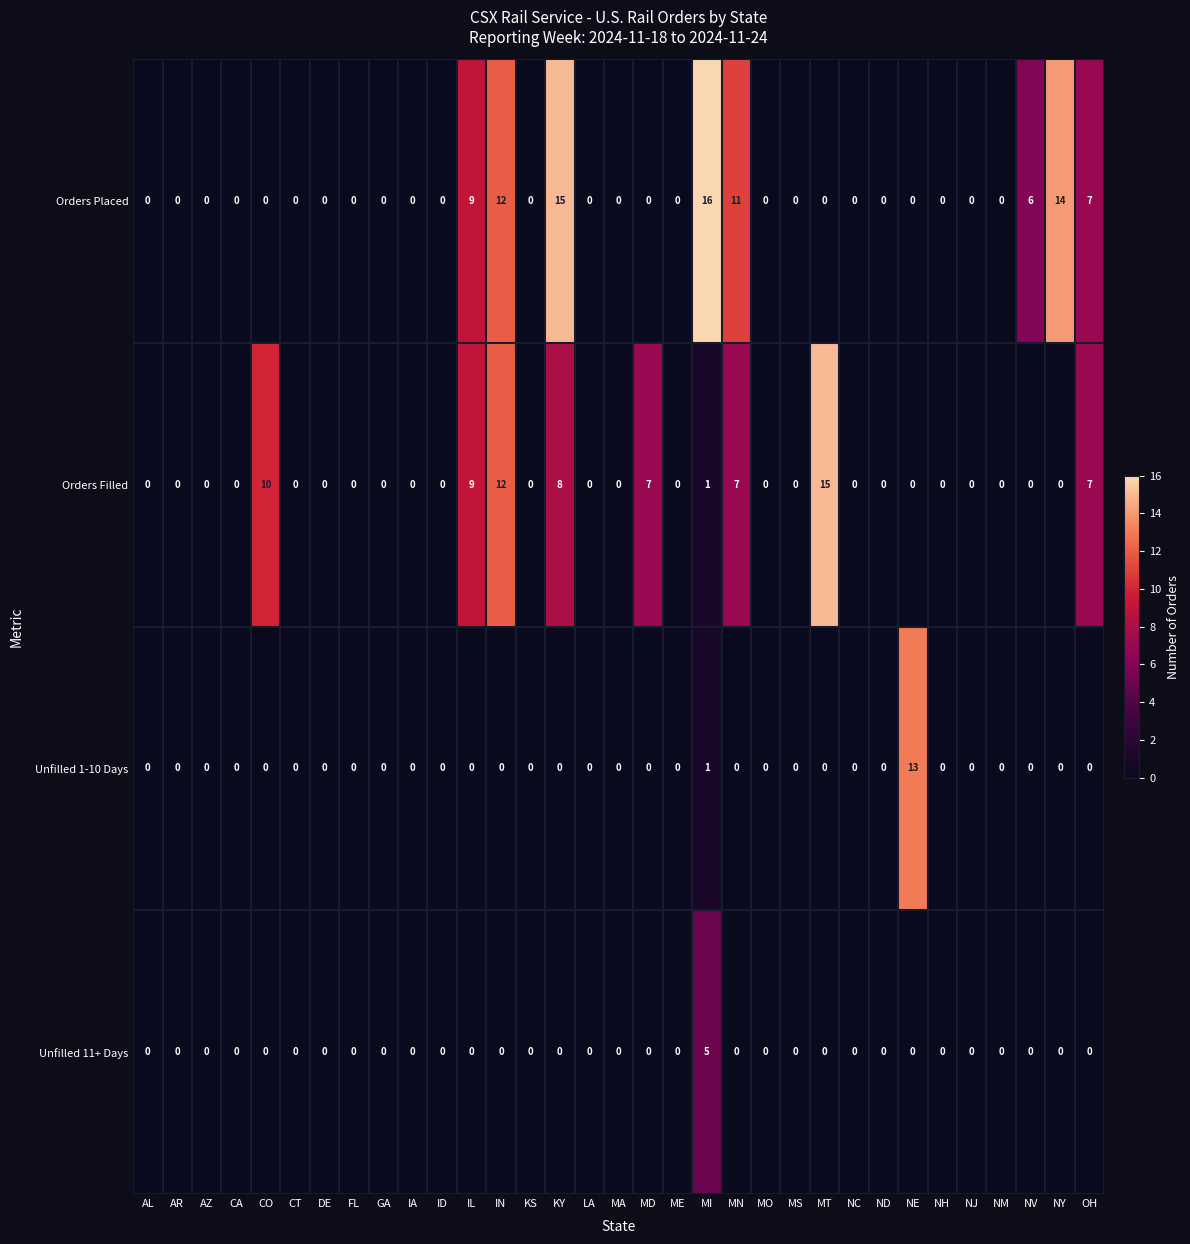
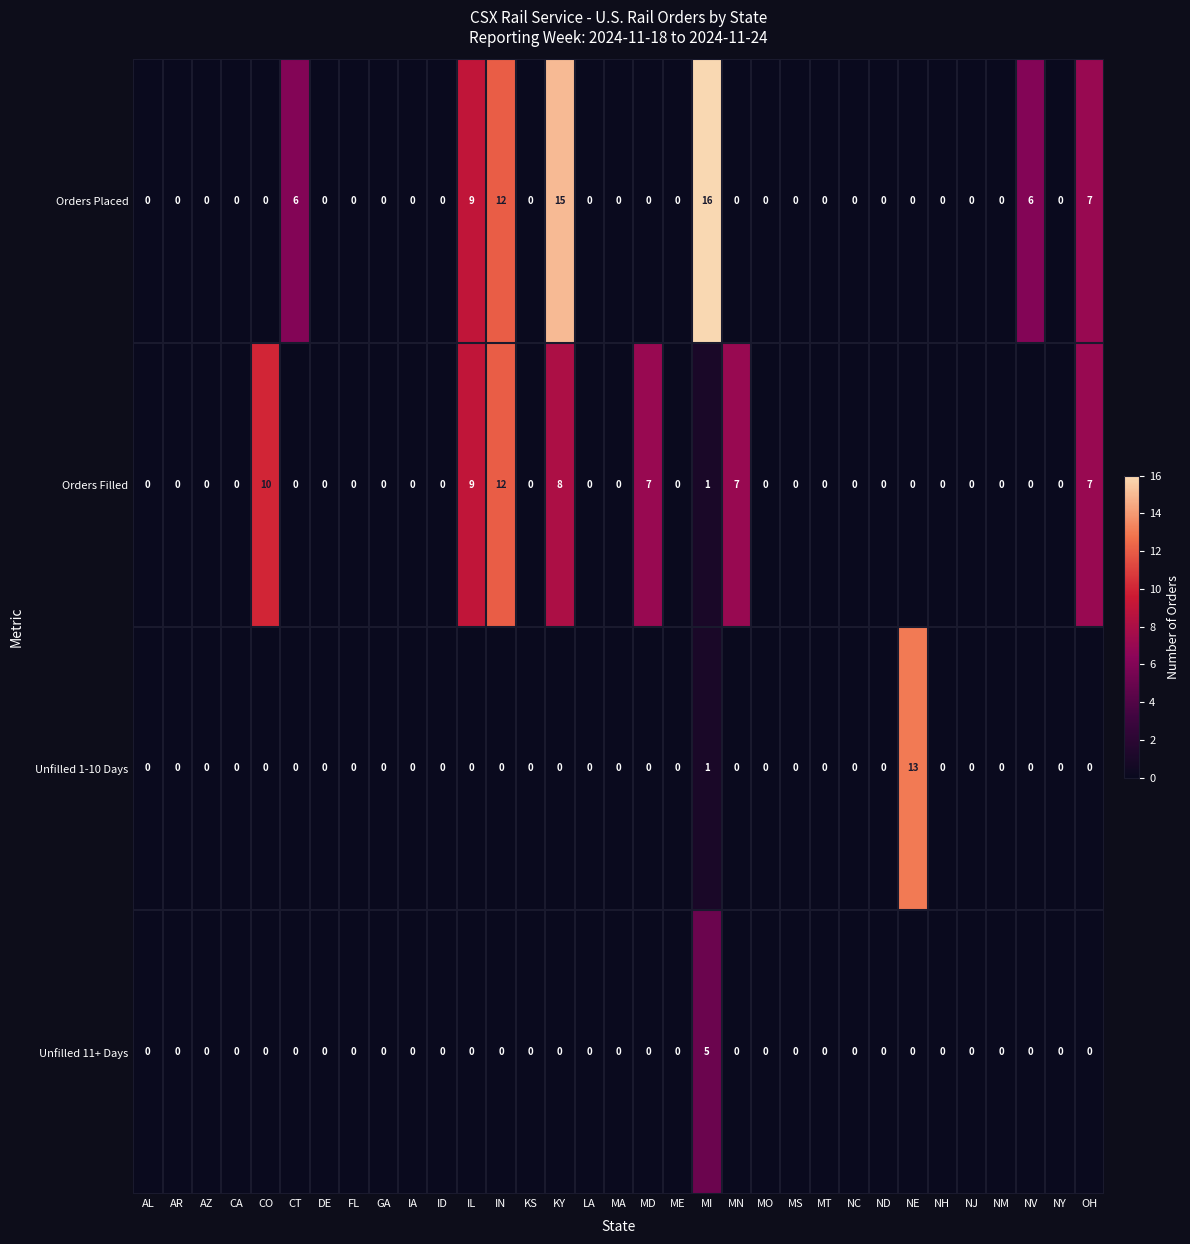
  {
    "Orders Placed": {
      "AL": 0,
      "AR": 0,
      "AZ": 0,
      "CA": 0,
      "CO": 0,
-     "CT": 0,
+     "CT": 6,
      "DE": 0,
      "FL": 0,
      "GA": 0,
      "IA": 0,
      "ID": 0,
      "IL": 9,
      "IN": 12,
      "KS": 0,
      "KY": 15,
      "LA": 0,
      "MA": 0,
      "MD": 0,
      "ME": 0,
      "MI": 16,
-     "MN": 11,
+     "MN": 0,
      "MO": 0,
      "MS": 0,
      "MT": 0,
      "NC": 0,
      "ND": 0,
      "NE": 0,
      "NH": 0,
      "NJ": 0,
      "NM": 0,
      "NV": 6,
-     "NY": 14,
+     "NY": 0,
      "OH": 7
    },
    "Orders Filled": {
      "AL": 0,
      "AR": 0,
      "AZ": 0,
      "CA": 0,
      "CO": 10,
      "CT": 0,
      "DE": 0,
      "FL": 0,
      "GA": 0,
      "IA": 0,
      "ID": 0,
      "IL": 9,
      "IN": 12,
      "KS": 0,
      "KY": 8,
      "LA": 0,
      "MA": 0,
      "MD": 7,
      "ME": 0,
      "MI": 1,
      "MN": 7,
      "MO": 0,
      "MS": 0,
-     "MT": 15,
+     "MT": 0,
      "NC": 0,
      "ND": 0,
      "NE": 0,
      "NH": 0,
      "NJ": 0,
      "NM": 0,
      "NV": 0,
      "NY": 0,
      "OH": 7
    },
    "Unfilled 1-10 Days": {
      "AL": 0,
      "AR": 0,
      "AZ": 0,
      "CA": 0,
      "CO": 0,
      "CT": 0,
      "DE": 0,
      "FL": 0,
      "GA": 0,
      "IA": 0,
      "ID": 0,
      "IL": 0,
      "IN": 0,
      "KS": 0,
      "KY": 0,
      "LA": 0,
      "MA": 0,
      "MD": 0,
      "ME": 0,
      "MI": 1,
      "MN": 0,
      "MO": 0,
      "MS": 0,
      "MT": 0,
      "NC": 0,
      "ND": 0,
      "NE": 13,
      "NH": 0,
      "NJ": 0,
      "NM": 0,
      "NV": 0,
      "NY": 0,
      "OH": 0
    },
    "Unfilled 11+ Days": {
      "AL": 0,
      "AR": 0,
      "AZ": 0,
      "CA": 0,
      "CO": 0,
      "CT": 0,
      "DE": 0,
      "FL": 0,
      "GA": 0,
      "IA": 0,
      "ID": 0,
      "IL": 0,
      "IN": 0,
      "KS": 0,
      "KY": 0,
      "LA": 0,
      "MA": 0,
      "MD": 0,
      "ME": 0,
      "MI": 5,
      "MN": 0,
      "MO": 0,
      "MS": 0,
      "MT": 0,
      "NC": 0,
      "ND": 0,
      "NE": 0,
      "NH": 0,
      "NJ": 0,
      "NM": 0,
      "NV": 0,
      "NY": 0,
      "OH": 0
    }
  }
